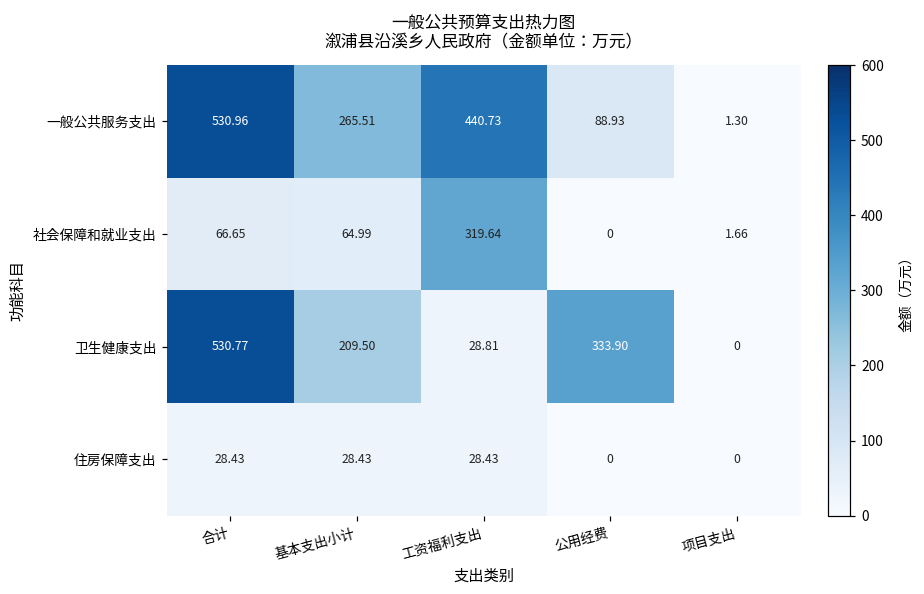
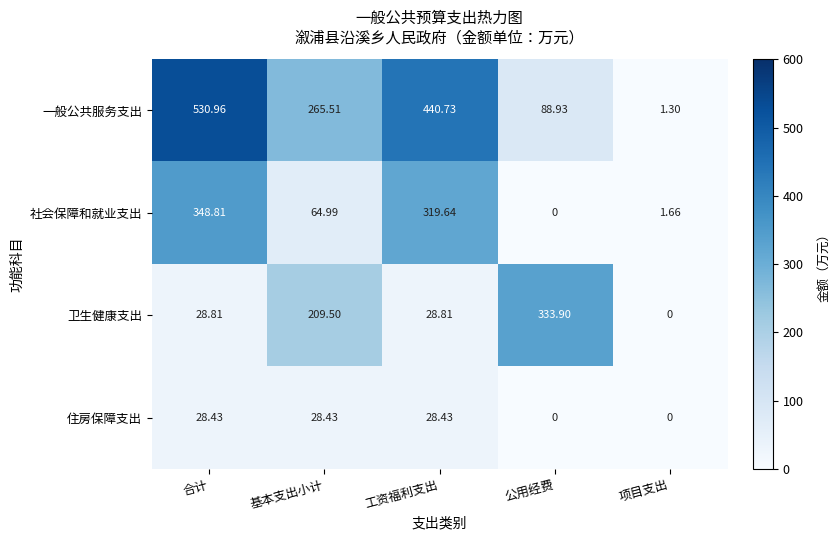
  {
    "一般公共服务支出": {
      "合计": 530.96,
      "基本支出小计": 265.51,
      "工资福利支出": 440.73,
      "公用经费": 88.93,
      "项目支出": 1.30
    },
    "社会保障和就业支出": {
-     "合计": 66.65,
+     "合计": 348.81,
      "基本支出小计": 64.99,
      "工资福利支出": 319.64,
      "公用经费": 0,
      "项目支出": 1.66
    },
    "卫生健康支出": {
-     "合计": 530.77,
+     "合计": 28.81,
      "基本支出小计": 209.50,
      "工资福利支出": 28.81,
      "公用经费": 333.90,
      "项目支出": 0
    },
    "住房保障支出": {
      "合计": 28.43,
      "基本支出小计": 28.43,
      "工资福利支出": 28.43,
      "公用经费": 0,
      "项目支出": 0
    }
  }
